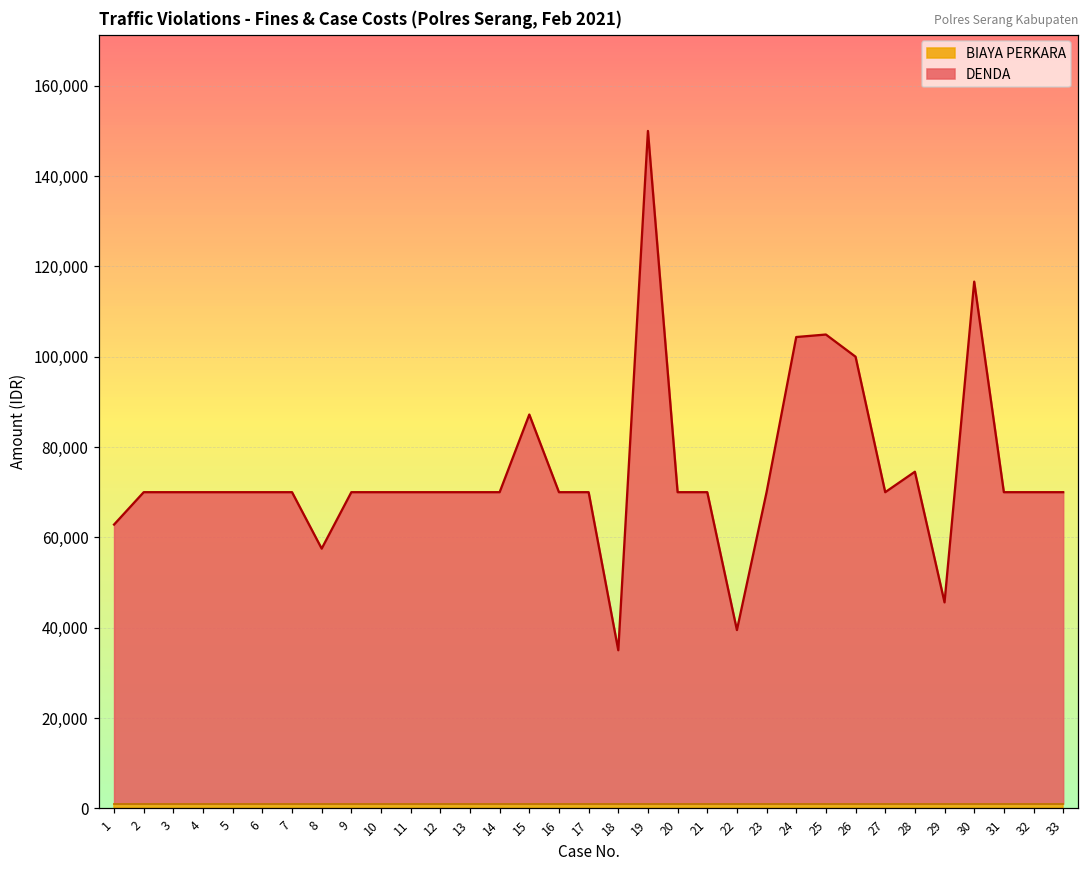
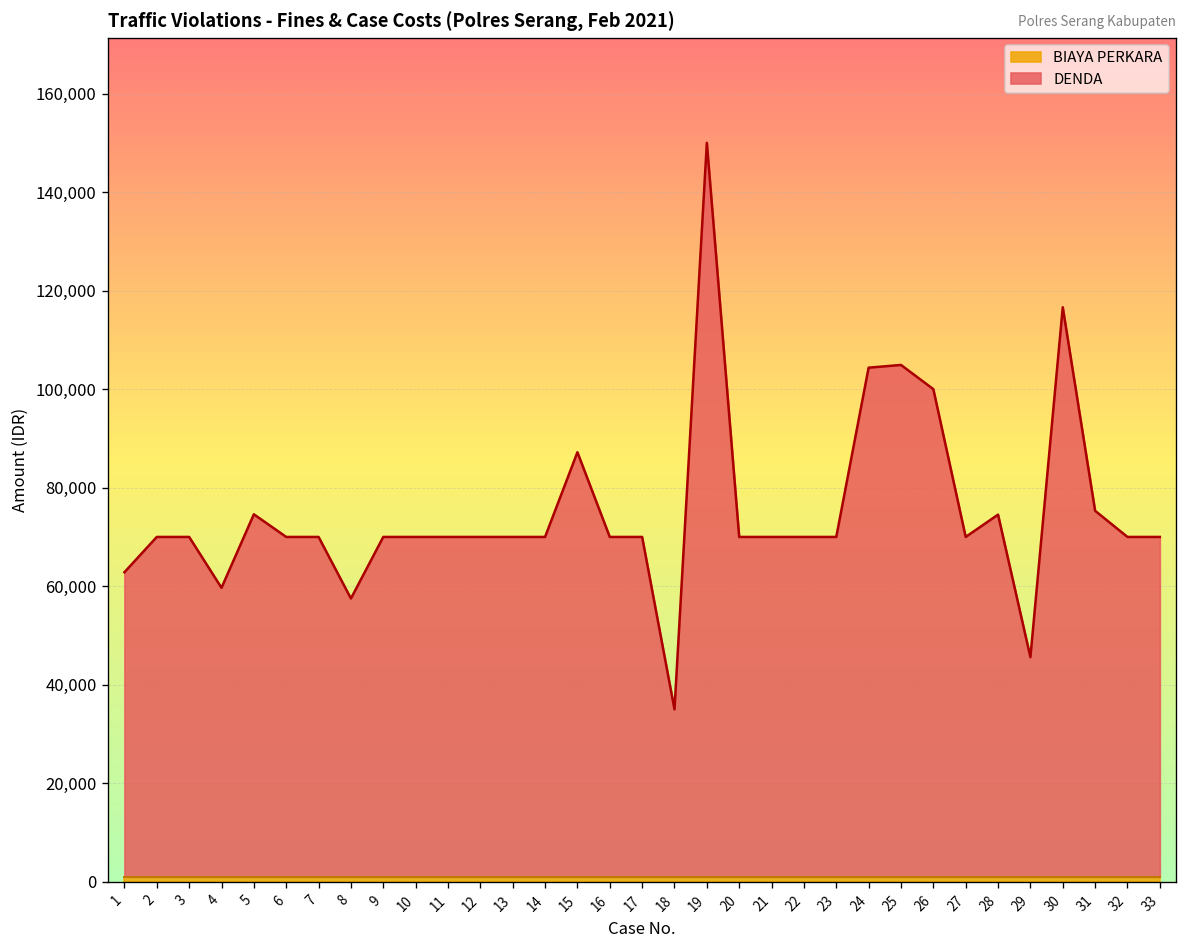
  {
    "BIAYA PERKARA": {
      "1": "1,000",
      "2": "1,000",
      "3": "1,000",
      "4": "1,000",
      "5": "1,000",
      "6": "1,000",
      "7": "1,000",
      "8": "1,000",
      "9": "1,000",
      "10": "1,000",
      "11": "1,000",
      "12": "1,000",
      "13": "1,000",
      "14": "1,000",
      "15": "1,000",
      "16": "1,000",
      "17": "1,000",
      "18": "1,000",
      "19": "1,000",
      "20": "1,000",
      "21": "1,000",
      "22": "1,000",
      "23": "1,000",
      "24": "1,000",
      "25": "1,000",
      "26": "1,000",
      "27": "1,000",
      "28": "1,000",
      "29": "1,000",
      "30": "1,000",
      "31": "1,000",
      "32": "1,000",
      "33": "1,000"
    },
    "DENDA": {
      "1": "63,000",
      "2": "70,000",
      "3": "70,000",
-     "4": "70,000",
-     "5": "70,000",
+     "4": "60,000",
+     "5": "75,000",
      "6": "70,000",
      "7": "70,000",
      "8": "58,000",
      "9": "70,000",
      "10": "70,000",
      "11": "70,000",
      "12": "70,000",
      "13": "70,000",
      "14": "70,000",
      "15": "87,000",
      "16": "70,000",
      "17": "70,000",
      "18": "35,000",
      "19": "150,000",
      "20": "70,000",
      "21": "70,000",
-     "22": "39,000",
+     "22": "70,000",
      "23": "70,000",
      "24": "104,000",
      "25": "105,000",
      "26": "100,000",
      "27": "70,000",
      "28": "75,000",
      "29": "46,000",
      "30": "117,000",
-     "31": "70,000",
+     "31": "75,000",
      "32": "70,000",
      "33": "70,000"
    }
  }
